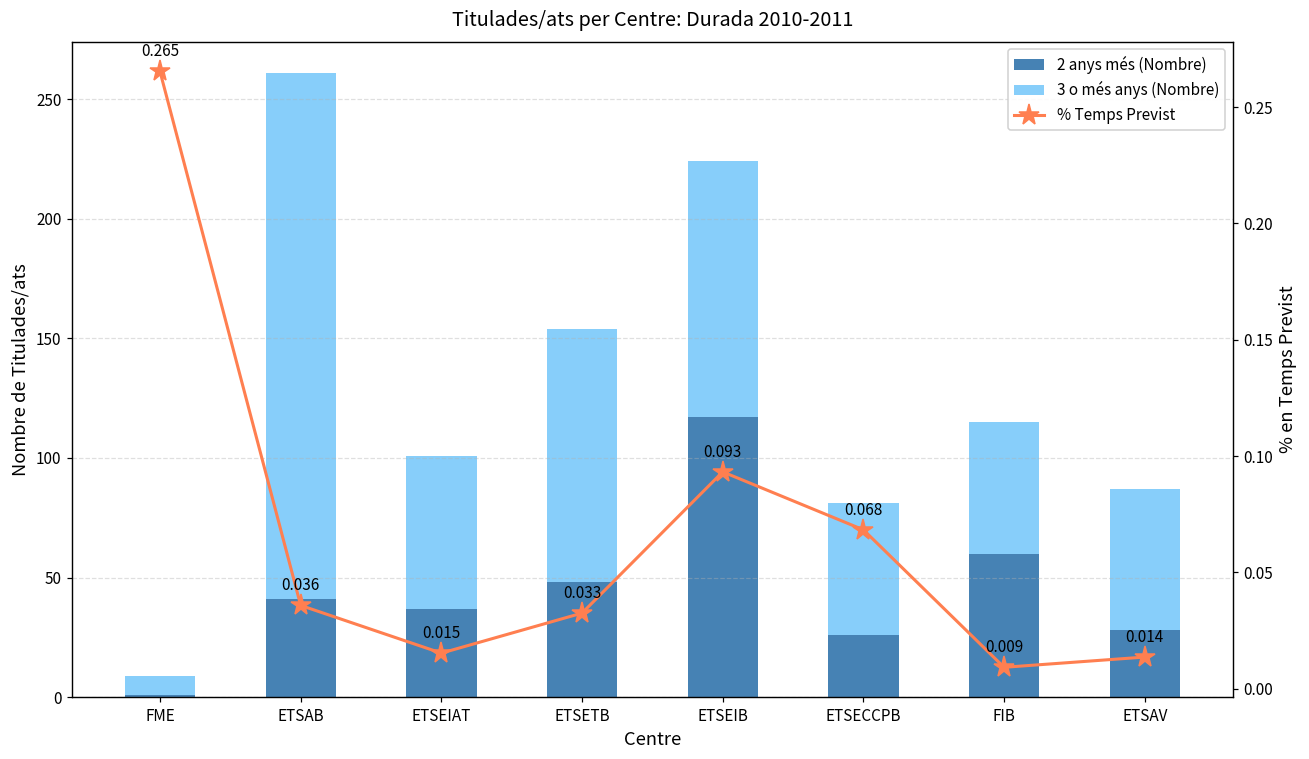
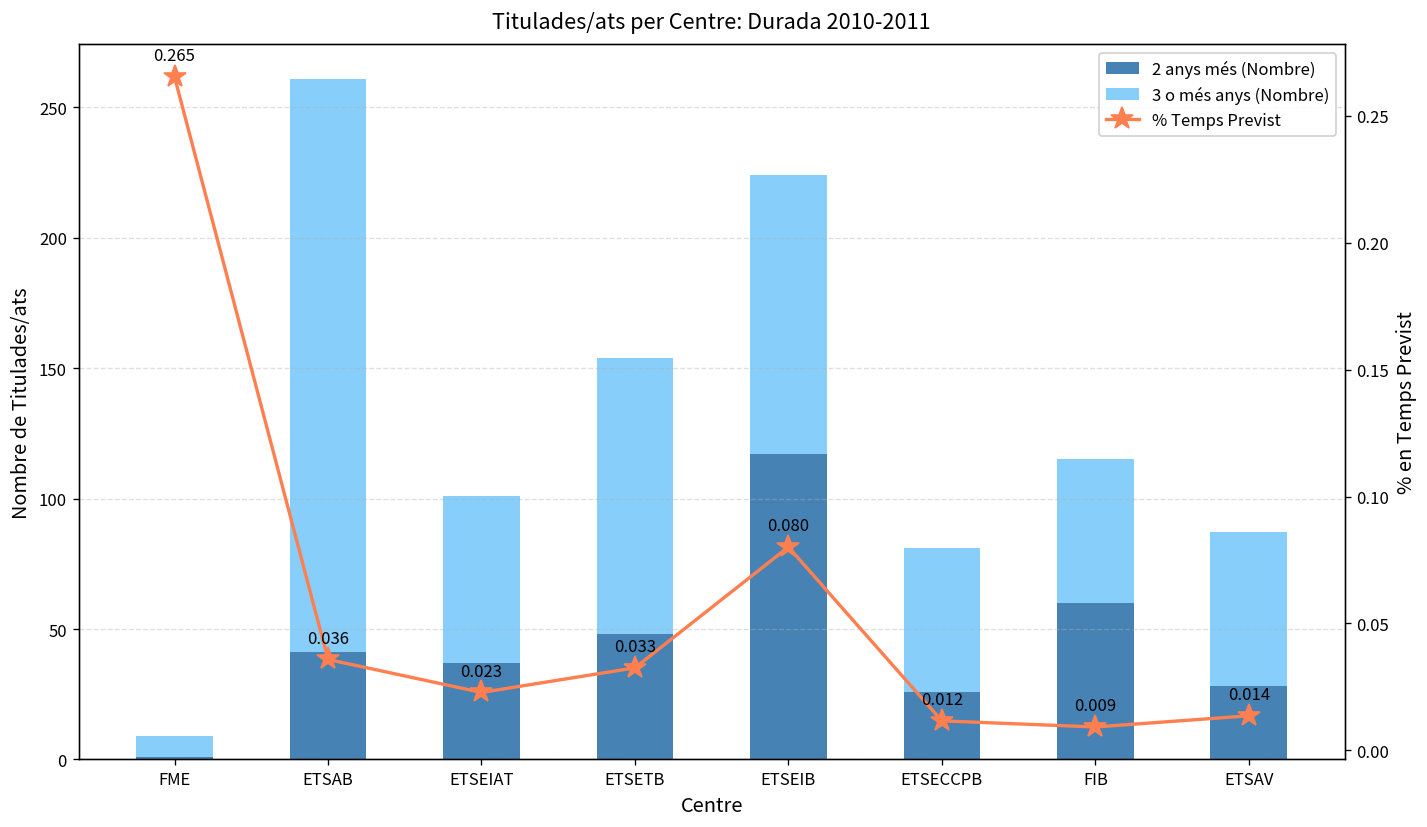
  {
    "% Temps Previst": {
      "FME": 0.265,
      "ETSAB": 0.036,
-     "ETSEIAT": 0.015,
+     "ETSEIAT": 0.023,
      "ETSETB": 0.033,
-     "ETSEIB": 0.093,
-     "ETSECCPB": 0.068,
+     "ETSEIB": 0.080,
+     "ETSECCPB": 0.012,
      "FIB": 0.009,
      "ETSAV": 0.014
    }
  }
